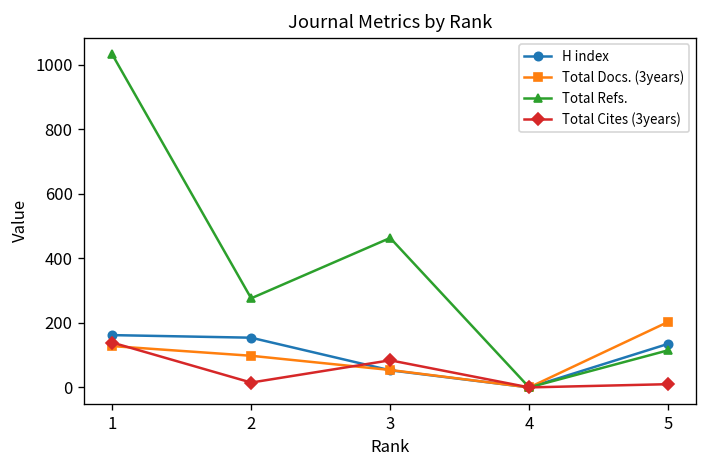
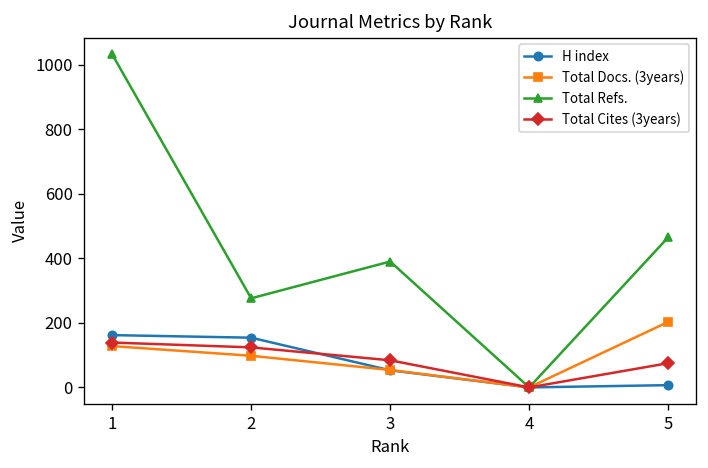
  {
    "H index": {
      "1": 160,
      "2": 150,
-     "5": 140
+     "5": 10
    },
    "Total Docs. (3years)": {
      "1": 130,
      "2": 100,
      "5": 200
    },
    "Total Refs.": {
      "1": 1030,
      "2": 280,
-     "3": 460,
-     "5": 120
+     "3": 390,
+     "5": 470
    },
    "Total Cites (3years)": {
      "1": 140,
-     "2": 20,
+     "2": 120,
      "3": 80,
-     "5": 10
+     "5": 80
    }
  }
